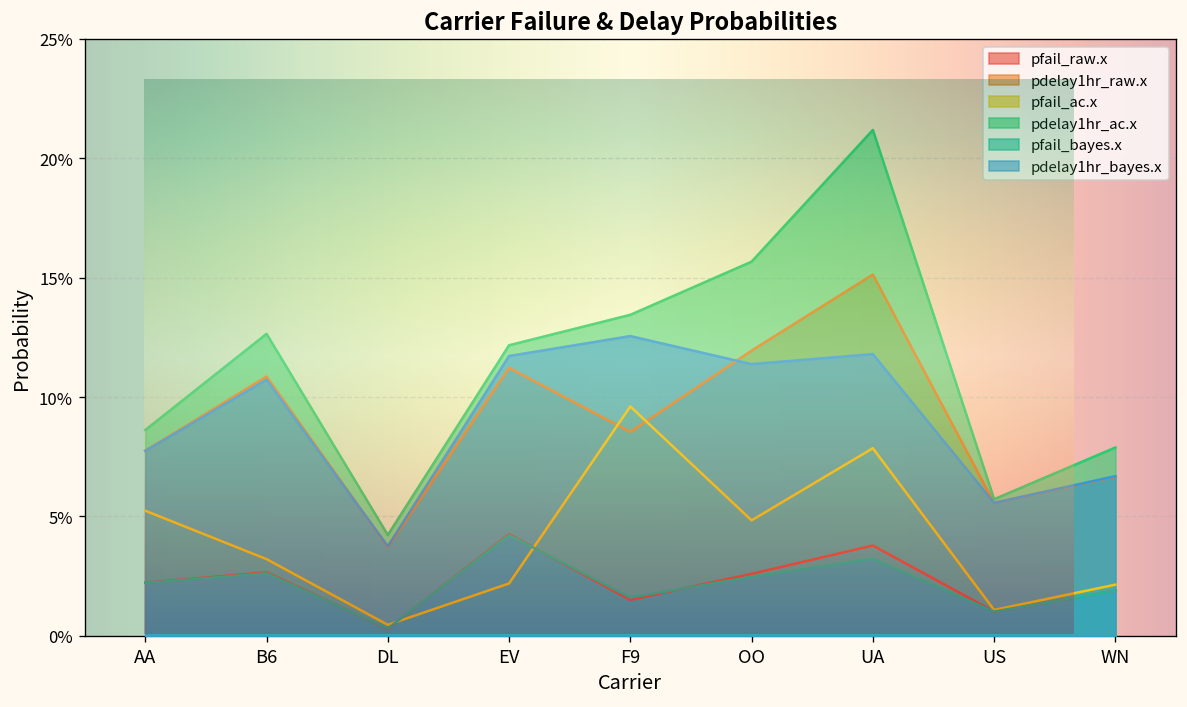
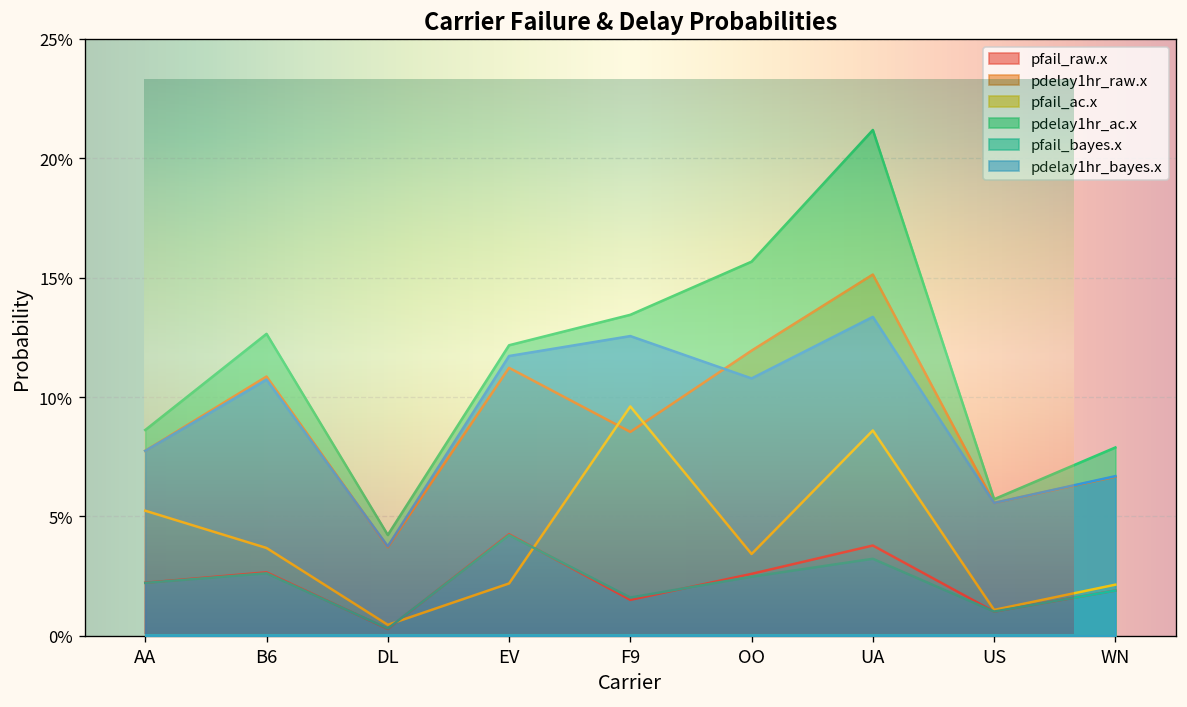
  {
    "Carrier Failure & Delay Probabilities": {
      "pfail_ac.x": {
        "AA": "5.2%",
-       "B6": "3.2%",
+       "B6": "3.7%",
        "DL": "0.5%",
        "EV": "2.2%",
        "F9": "9.6%",
-       "OO": "4.8%",
-       "UA": "7.9%",
+       "OO": "3.4%",
+       "UA": "8.6%",
        "WN": "2.1%"
      },
      "pdelay1hr_bayes.x": {
        "B6": "10.7%",
        "EV": "11.7%",
        "F9": "12.6%",
-       "OO": "11.4%",
-       "UA": "11.8%"
+       "OO": "10.8%",
+       "UA": "13.4%"
      }
    }
  }
